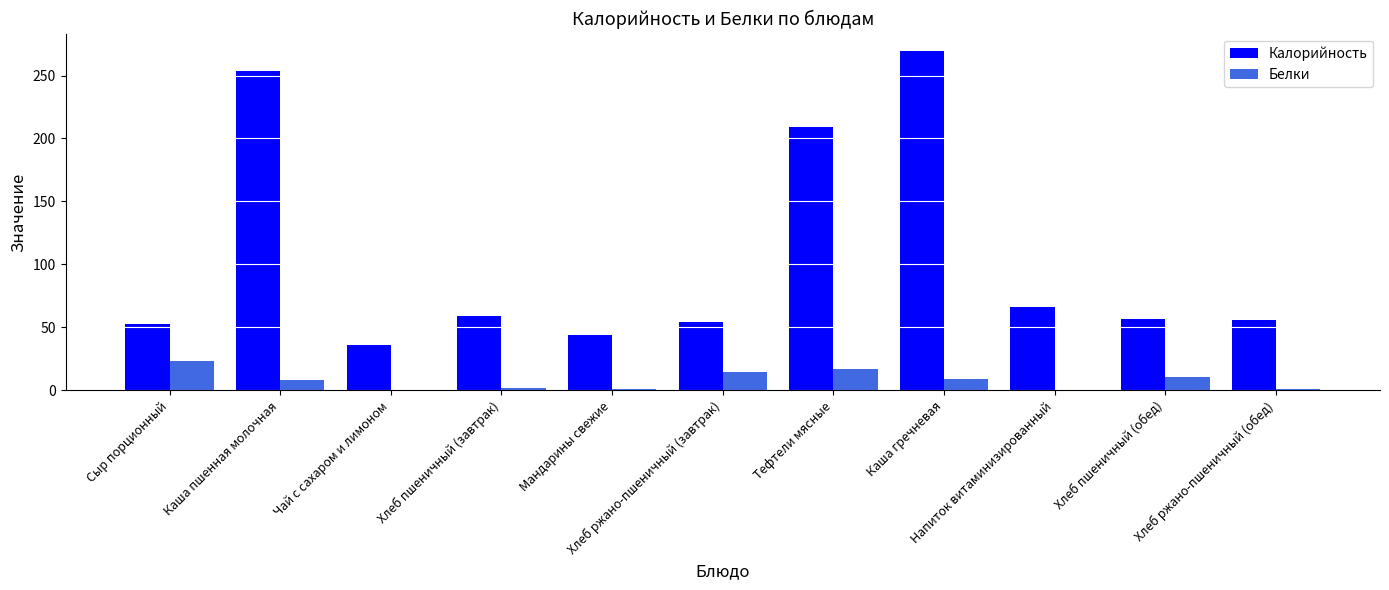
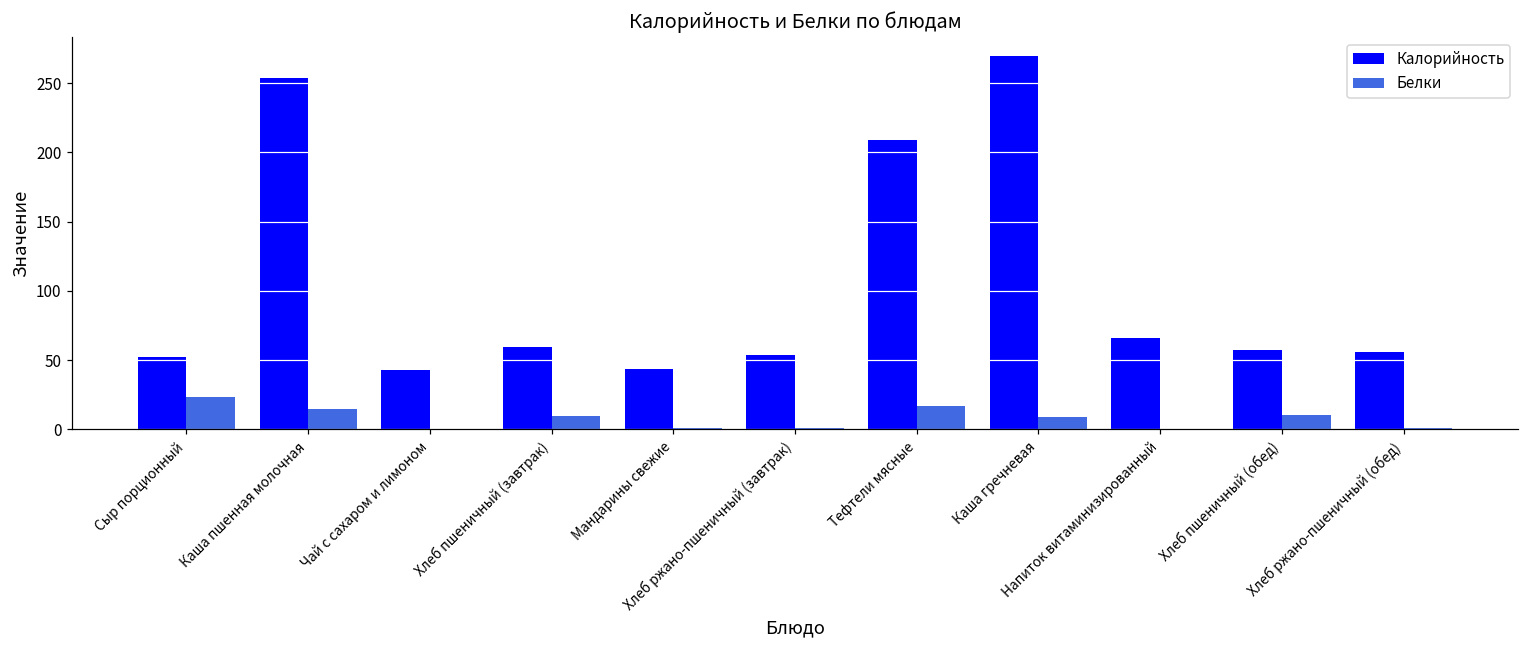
  {
    "Калорийность": {
      "Сыр порционный": 53,
      "Каша пшенная молочная": 254,
-     "Чай с сахаром и лимоном": 36,
+     "Чай с сахаром и лимоном": 43,
      "Хлеб пшеничный (завтрак)": 59,
      "Мандарины свежие": 44,
      "Хлеб ржано-пшеничный (завтрак)": 54,
      "Тефтели мясные": 209,
      "Каша гречневая": 270,
      "Напиток витаминизированный": 66,
      "Хлеб пшеничный (обед)": 57,
      "Хлеб ржано-пшеничный (обед)": 56
    },
    "Белки": {
      "Сыр порционный": 23,
-     "Каша пшенная молочная": 8,
-     "Хлеб пшеничный (завтрак)": 2,
-     "Хлеб ржано-пшеничный (завтрак)": 14,
+     "Каша пшенная молочная": 15,
+     "Хлеб пшеничный (завтрак)": 10,
+     "Хлеб ржано-пшеничный (завтрак)": 1,
      "Тефтели мясные": 17,
      "Каша гречневая": 9,
      "Напиток витаминизированный": 0,
      "Хлеб пшеничный (обед)": 11
    }
  }
